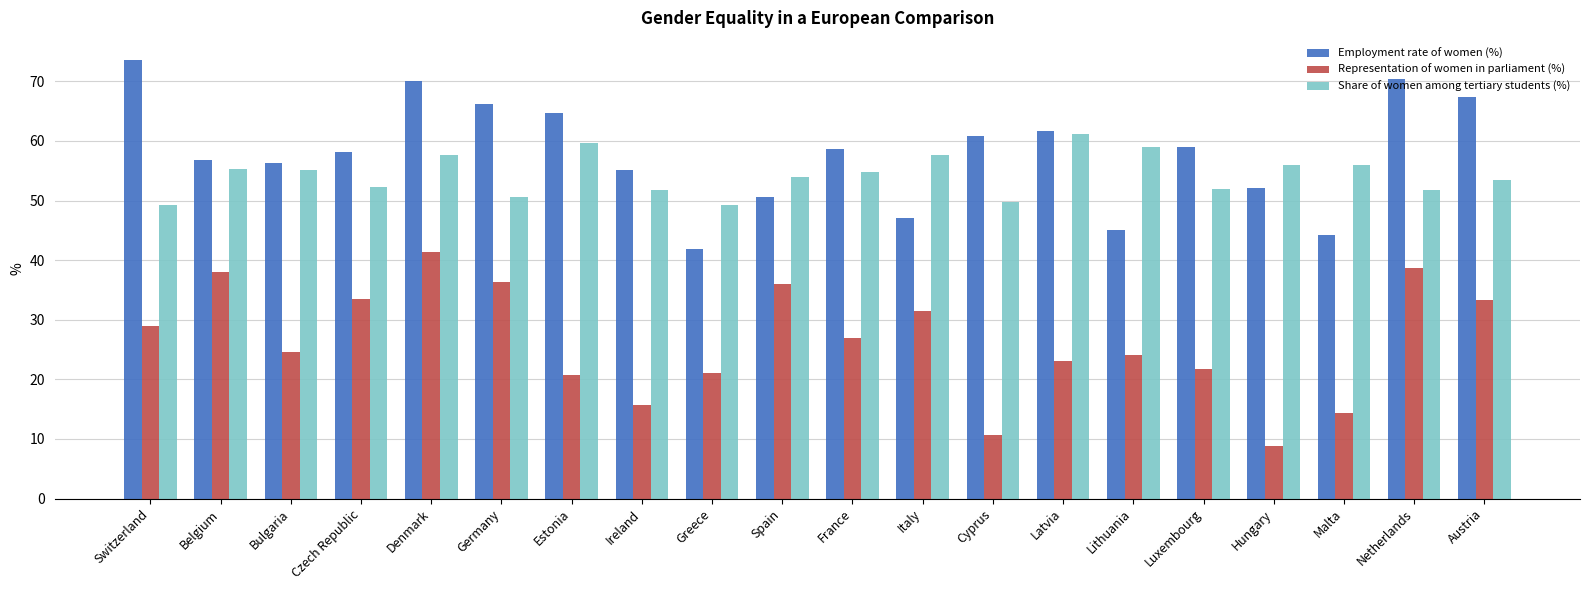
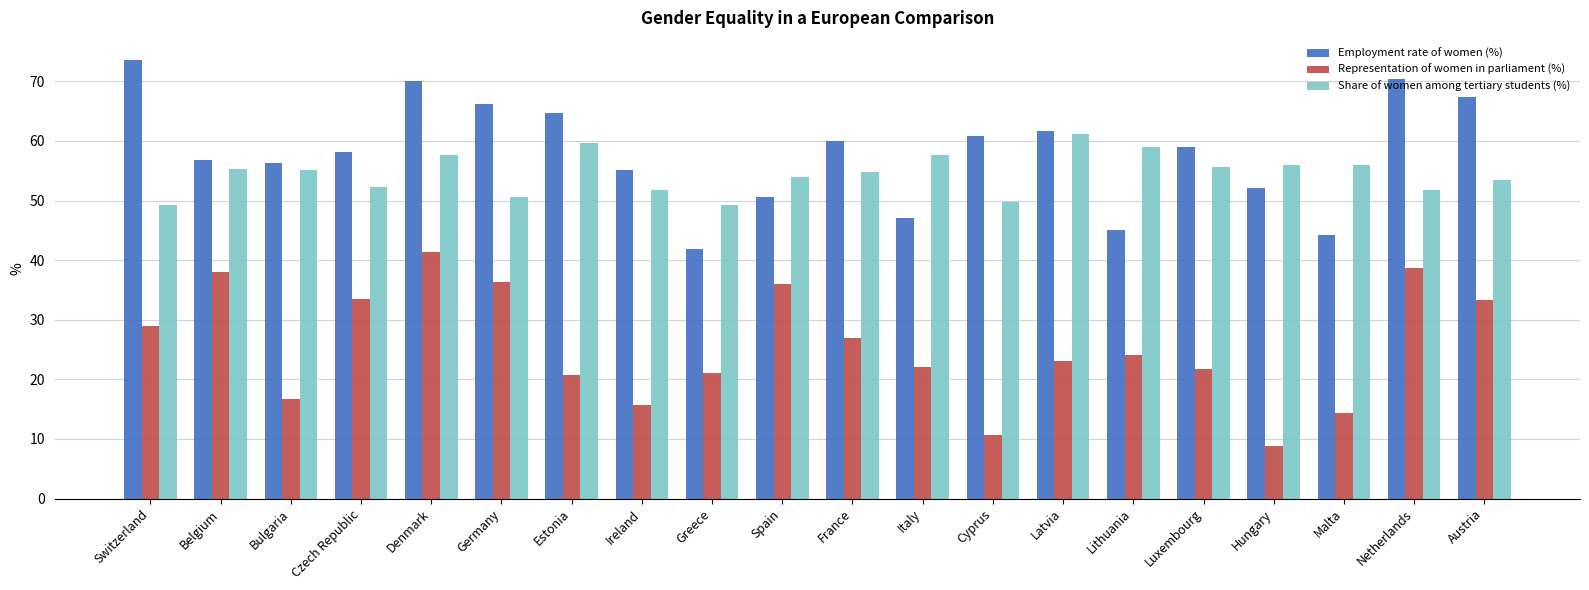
  {
    "Employment rate of women (%)": {
      "Switzerland": 74,
      "Belgium": 57,
      "Bulgaria": 56,
      "Czech Republic": 58,
      "Denmark": 70,
      "Germany": 66,
      "Estonia": 65,
      "Ireland": 55,
      "Greece": 42,
      "Spain": 51,
-     "France": 59,
+     "France": 60,
      "Italy": 47,
      "Cyprus": 61,
      "Latvia": 62,
      "Lithuania": 45,
      "Luxembourg": 59,
      "Hungary": 52,
      "Malta": 44,
      "Netherlands": 70,
      "Austria": 67
    },
    "Representation of women in parliament (%)": {
      "Switzerland": 29,
      "Belgium": 38,
-     "Bulgaria": 25,
+     "Bulgaria": 17,
      "Czech Republic": 34,
      "Denmark": 41,
      "Germany": 36,
      "Estonia": 21,
      "Ireland": 16,
      "Greece": 21,
      "Spain": 36,
      "France": 27,
-     "Italy": 31,
+     "Italy": 22,
      "Cyprus": 11,
      "Latvia": 23,
      "Lithuania": 24,
      "Luxembourg": 22,
      "Hungary": 9,
      "Malta": 14,
      "Netherlands": 39,
      "Austria": 33
    },
    "Share of women among tertiary students (%)": {
      "Switzerland": 49,
      "Belgium": 55,
      "Bulgaria": 55,
      "Czech Republic": 52,
      "Denmark": 58,
      "Germany": 51,
      "Estonia": 60,
      "Ireland": 52,
      "Greece": 49,
      "Spain": 54,
      "France": 55,
      "Italy": 58,
      "Cyprus": 50,
      "Latvia": 61,
      "Lithuania": 59,
-     "Luxembourg": 52,
+     "Luxembourg": 56,
      "Hungary": 56,
      "Malta": 56,
      "Netherlands": 52,
      "Austria": 53
    }
  }
